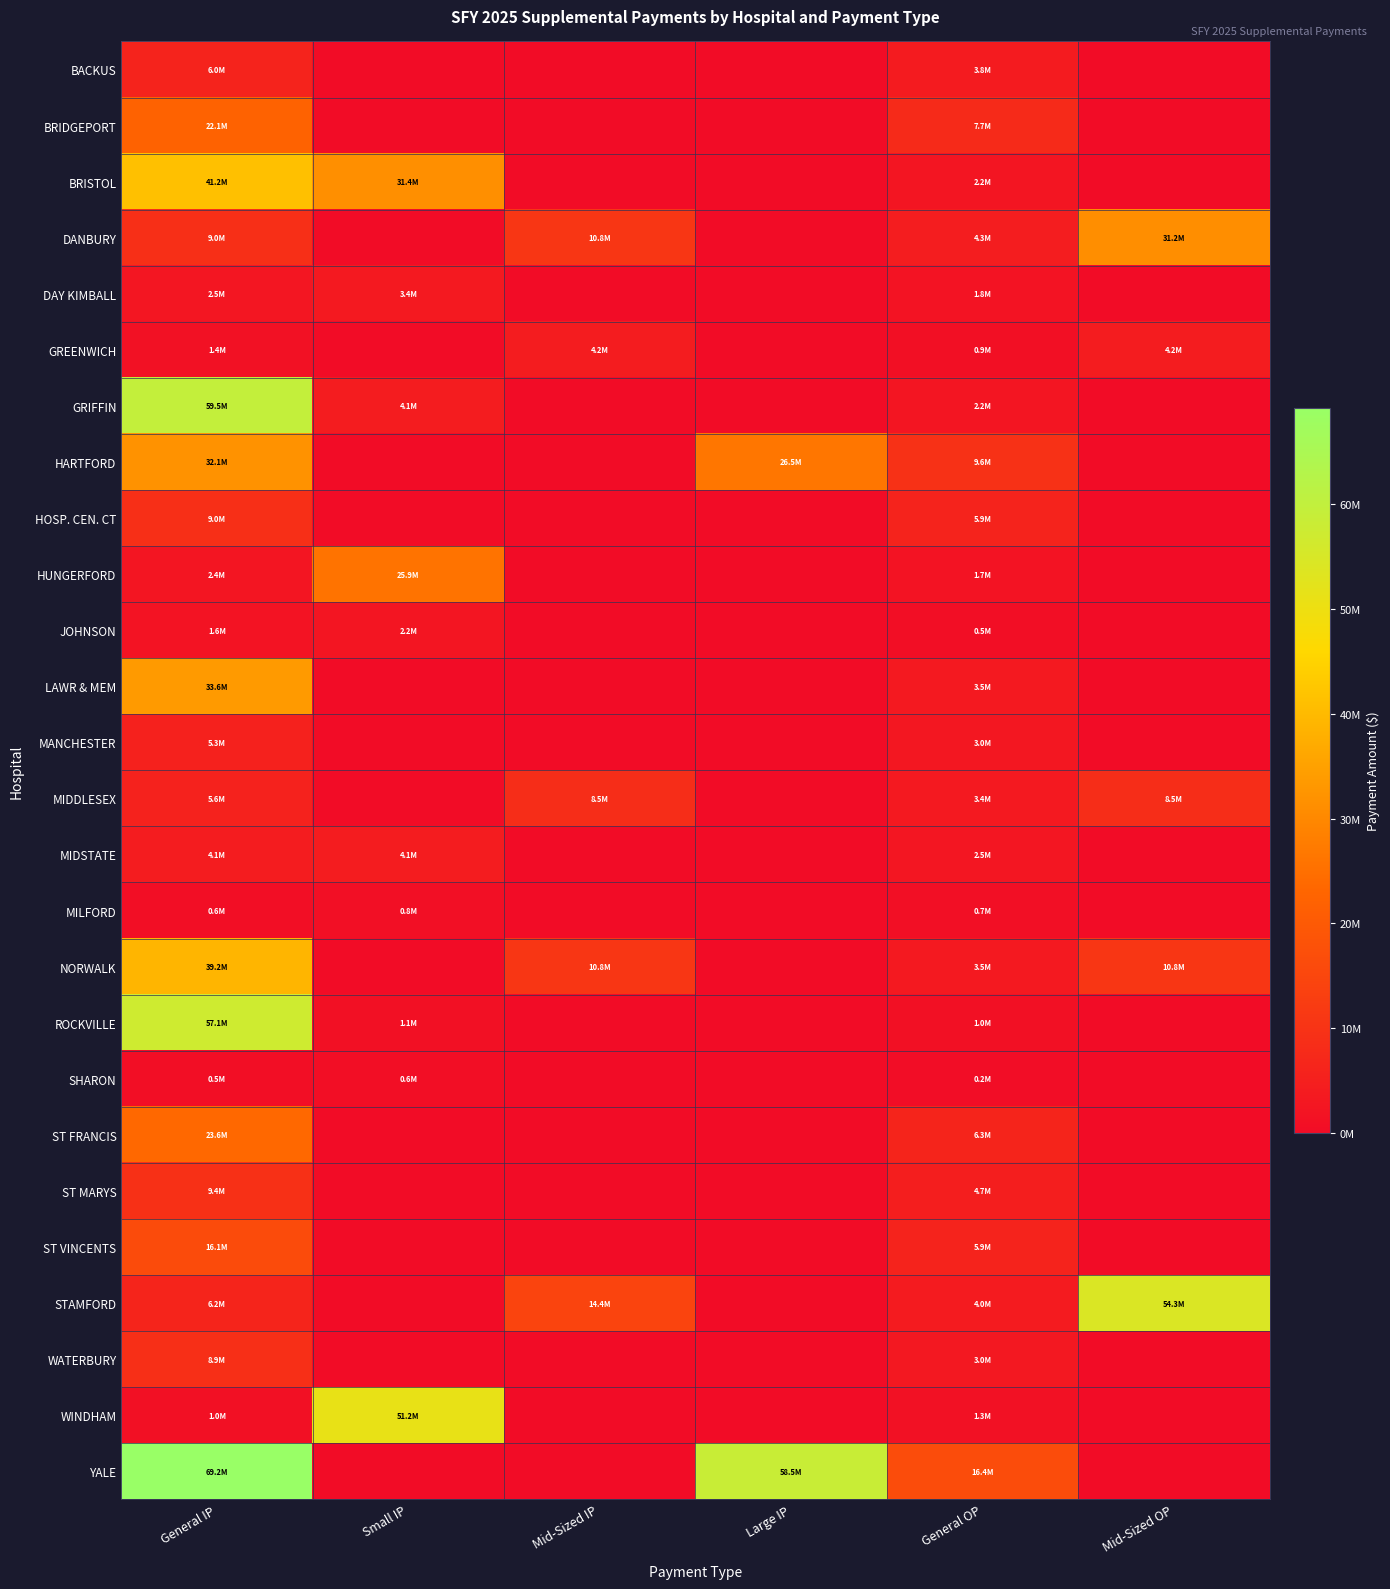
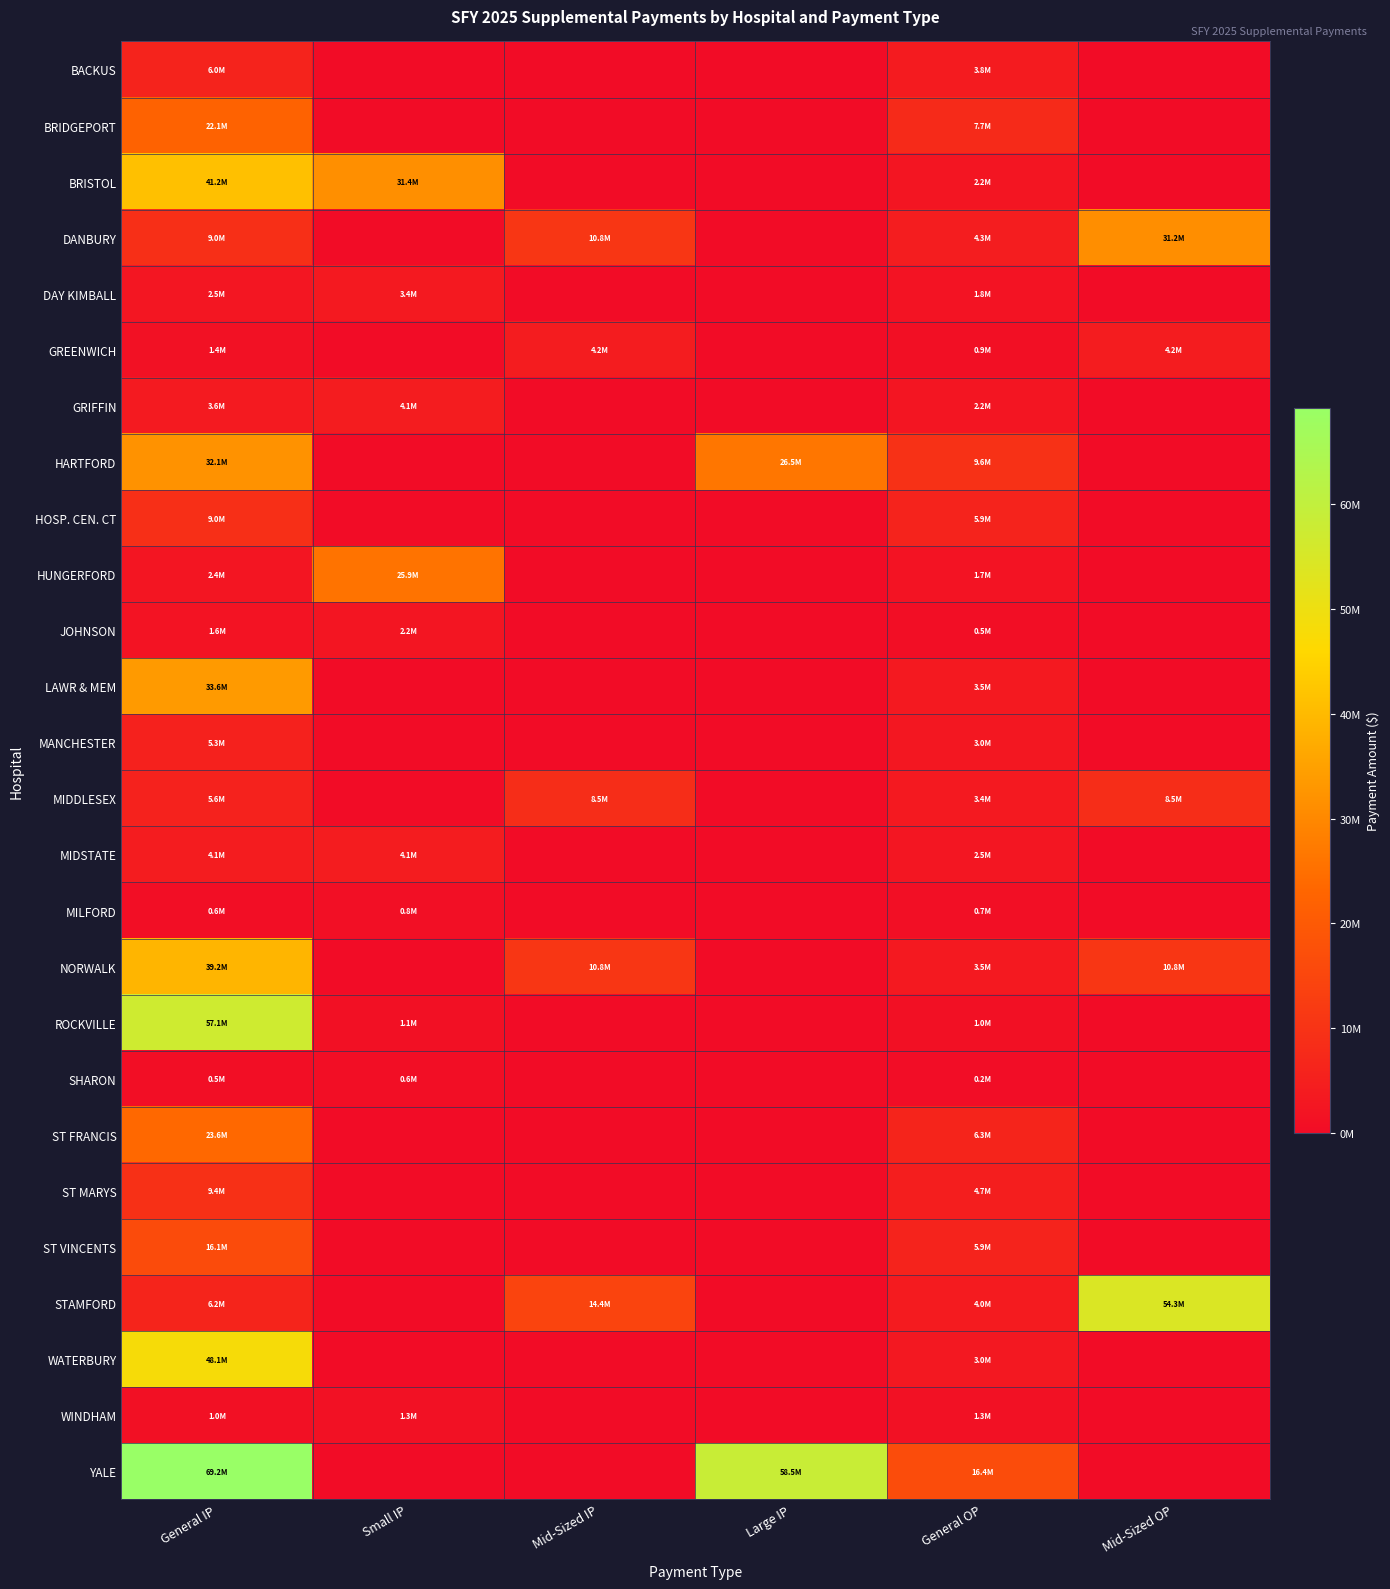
  {
    "BACKUS": {
      "General IP": "6.0M",
      "General OP": "3.8M"
    },
    "BRIDGEPORT": {
      "General IP": "22.1M",
      "General OP": "7.7M"
    },
    "BRISTOL": {
      "General IP": "41.2M",
      "Small IP": "31.4M",
      "General OP": "2.2M"
    },
    "DANBURY": {
      "General IP": "9.0M",
      "Mid-Sized IP": "10.8M",
      "General OP": "4.3M",
      "Mid-Sized OP": "31.2M"
    },
    "DAY KIMBALL": {
      "General IP": "2.5M",
      "Small IP": "3.4M",
      "General OP": "1.8M"
    },
    "GREENWICH": {
      "General IP": "1.4M",
      "Mid-Sized IP": "4.2M",
      "General OP": "0.9M",
      "Mid-Sized OP": "4.2M"
    },
    "GRIFFIN": {
-     "General IP": "59.5M",
+     "General IP": "3.6M",
      "Small IP": "4.1M",
      "General OP": "2.2M"
    },
    "HARTFORD": {
      "General IP": "32.1M",
      "Large IP": "26.5M",
      "General OP": "9.6M"
    },
    "HOSP. CEN. CT": {
      "General IP": "9.0M",
      "General OP": "5.9M"
    },
    "HUNGERFORD": {
      "General IP": "2.4M",
      "Small IP": "25.9M",
      "General OP": "1.7M"
    },
    "JOHNSON": {
      "General IP": "1.6M",
      "Small IP": "2.2M",
      "General OP": "0.5M"
    },
    "LAWR & MEM": {
      "General IP": "33.6M",
      "General OP": "3.5M"
    },
    "MANCHESTER": {
      "General IP": "5.3M",
      "General OP": "3.0M"
    },
    "MIDDLESEX": {
      "General IP": "5.6M",
      "Mid-Sized IP": "8.5M",
      "General OP": "3.4M",
      "Mid-Sized OP": "8.5M"
    },
    "MIDSTATE": {
      "General IP": "4.1M",
      "Small IP": "4.1M",
      "General OP": "2.5M"
    },
    "MILFORD": {
      "General IP": "0.6M",
      "Small IP": "0.8M",
      "General OP": "0.7M"
    },
    "NORWALK": {
      "General IP": "39.2M",
      "Mid-Sized IP": "10.8M",
      "General OP": "3.5M",
      "Mid-Sized OP": "10.8M"
    },
    "ROCKVILLE": {
      "General IP": "57.1M",
      "Small IP": "1.1M",
      "General OP": "1.0M"
    },
    "SHARON": {
      "General IP": "0.5M",
      "Small IP": "0.6M",
      "General OP": "0.2M"
    },
    "ST FRANCIS": {
      "General IP": "23.6M",
      "General OP": "6.3M"
    },
    "ST MARYS": {
      "General IP": "9.4M",
      "General OP": "4.7M"
    },
    "ST VINCENTS": {
      "General IP": "16.1M",
      "General OP": "5.9M"
    },
    "STAMFORD": {
      "General IP": "6.2M",
      "Mid-Sized IP": "14.4M",
      "General OP": "4.0M",
      "Mid-Sized OP": "54.3M"
    },
    "WATERBURY": {
-     "General IP": "8.9M",
+     "General IP": "48.1M",
      "General OP": "3.0M"
    },
    "WINDHAM": {
      "General IP": "1.0M",
-     "Small IP": "51.2M",
+     "Small IP": "1.3M",
      "General OP": "1.3M"
    },
    "YALE": {
      "General IP": "69.2M",
      "Large IP": "58.5M",
      "General OP": "16.4M"
    }
  }
